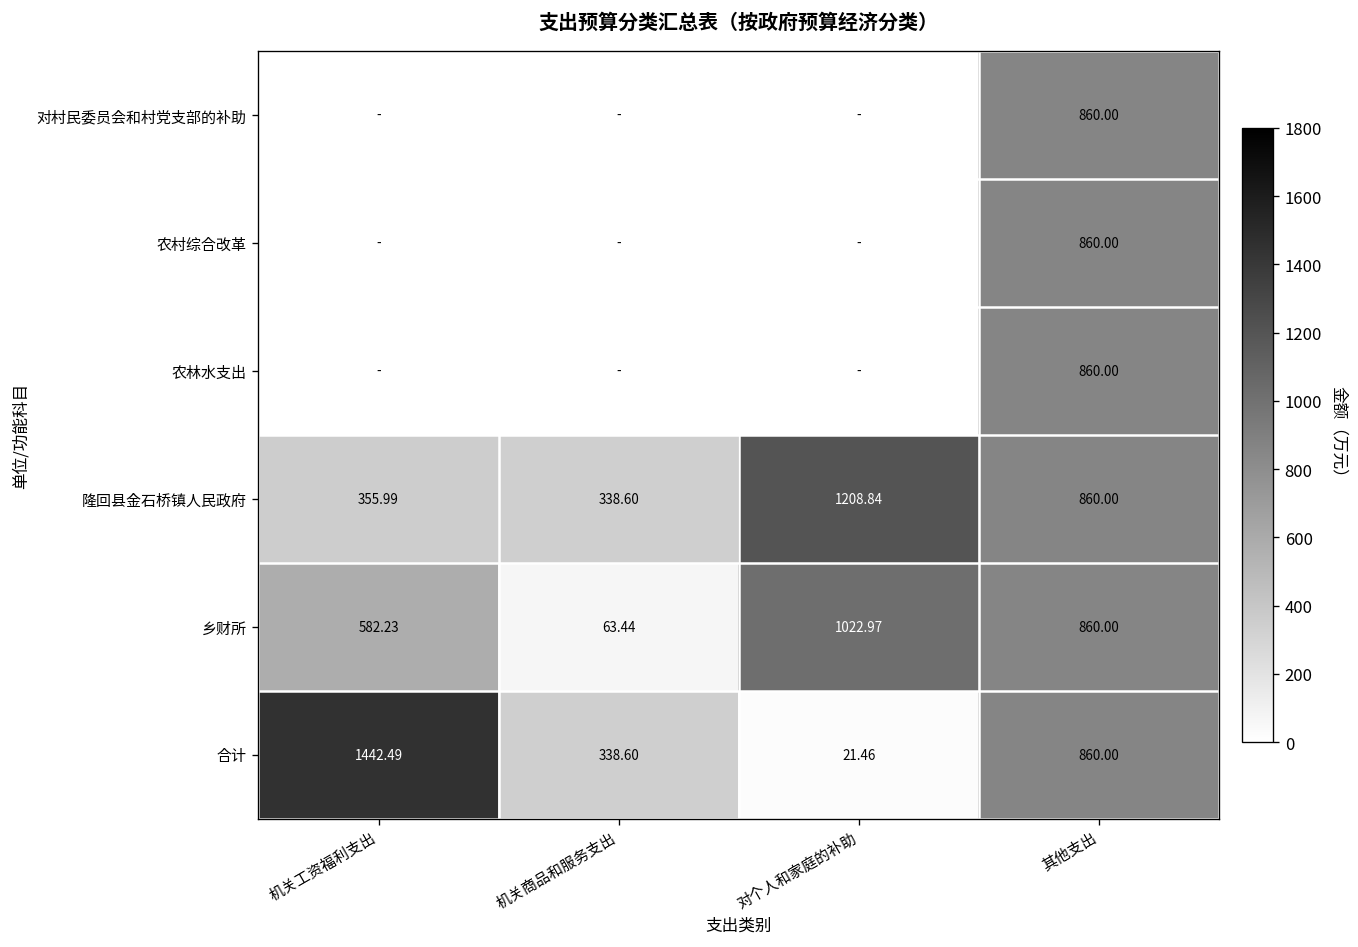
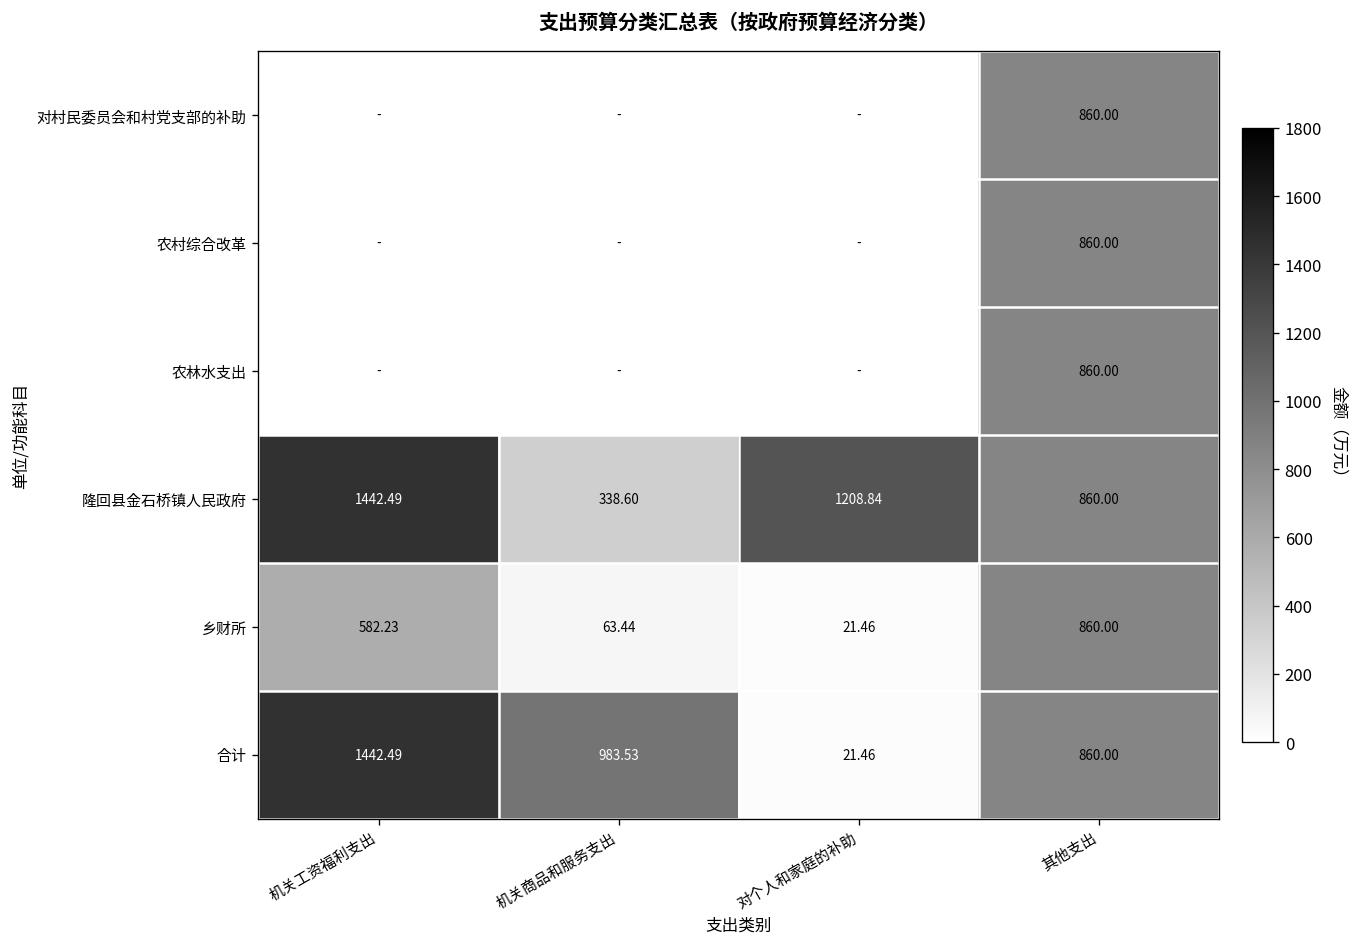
  {
    "对村民委员会和村党支部的补助": {
      "其他支出": 860.00
    },
    "农村综合改革": {
      "其他支出": 860.00
    },
    "农林水支出": {
      "其他支出": 860.00
    },
    "隆回县金石桥镇人民政府": {
-     "机关工资福利支出": 355.99,
+     "机关工资福利支出": 1442.49,
      "机关商品和服务支出": 338.60,
      "对个人和家庭的补助": 1208.84,
      "其他支出": 860.00
    },
    "乡财所": {
      "机关工资福利支出": 582.23,
      "机关商品和服务支出": 63.44,
-     "对个人和家庭的补助": 1022.97,
+     "对个人和家庭的补助": 21.46,
      "其他支出": 860.00
    },
    "合计": {
      "机关工资福利支出": 1442.49,
-     "机关商品和服务支出": 338.60,
+     "机关商品和服务支出": 983.53,
      "对个人和家庭的补助": 21.46,
      "其他支出": 860.00
    }
  }
